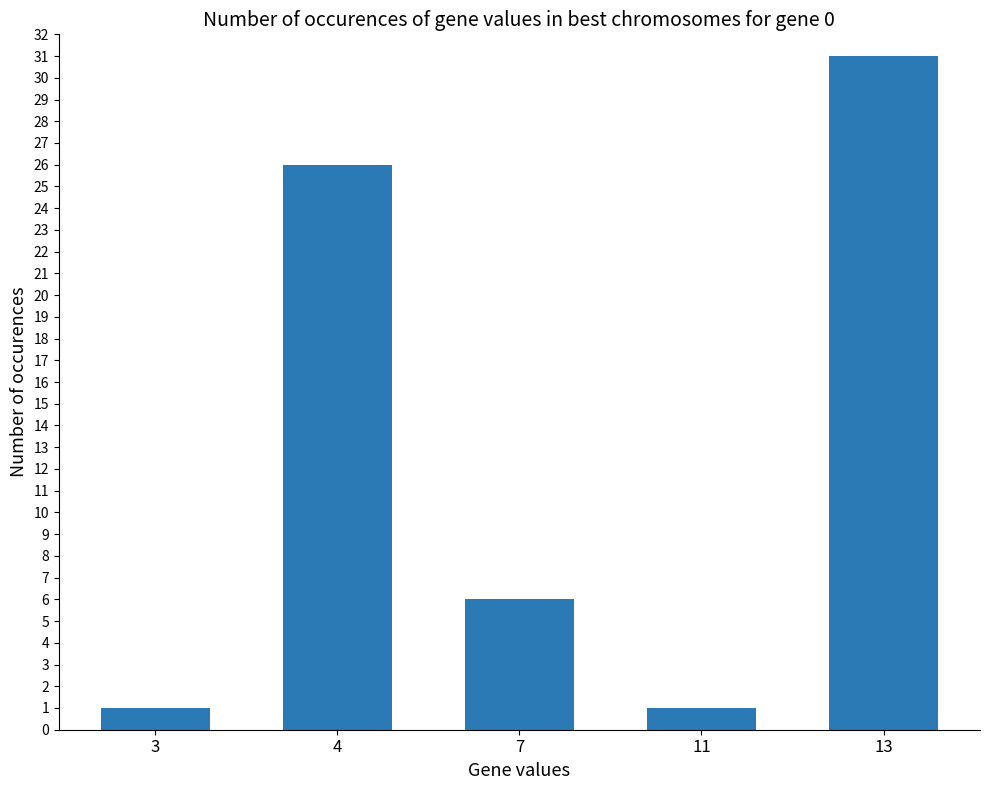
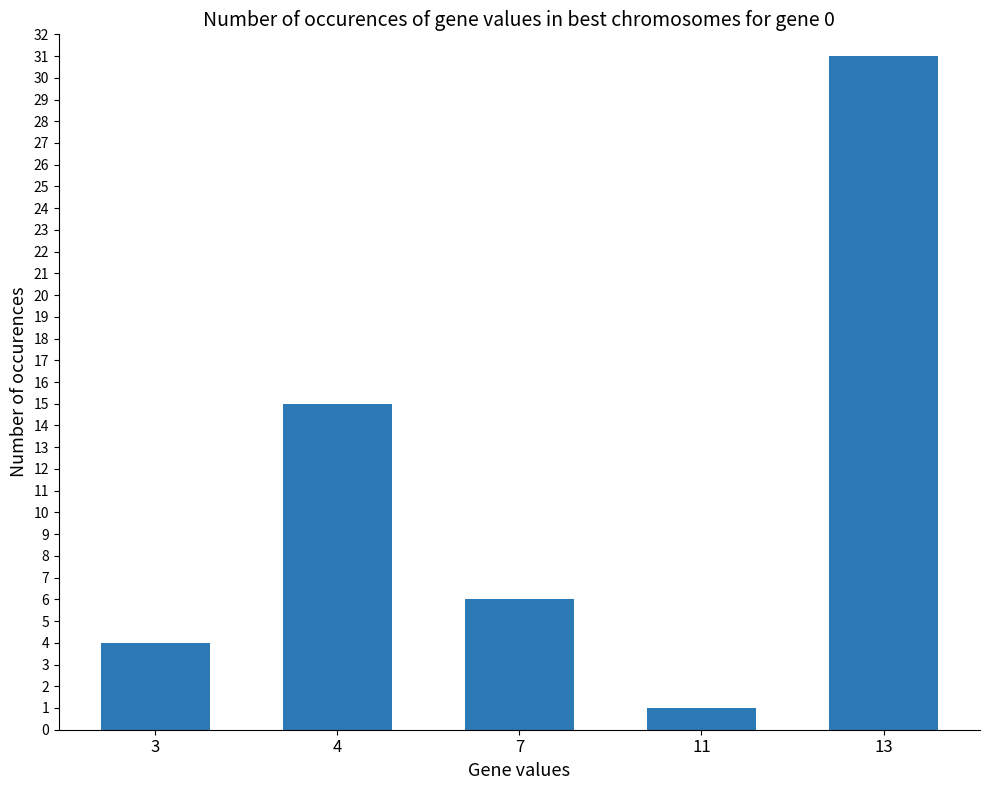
  {
-   "3": 1,
-   "4": 26,
+   "3": 4,
+   "4": 15,
    "7": 6,
    "11": 1,
    "13": 31
  }
